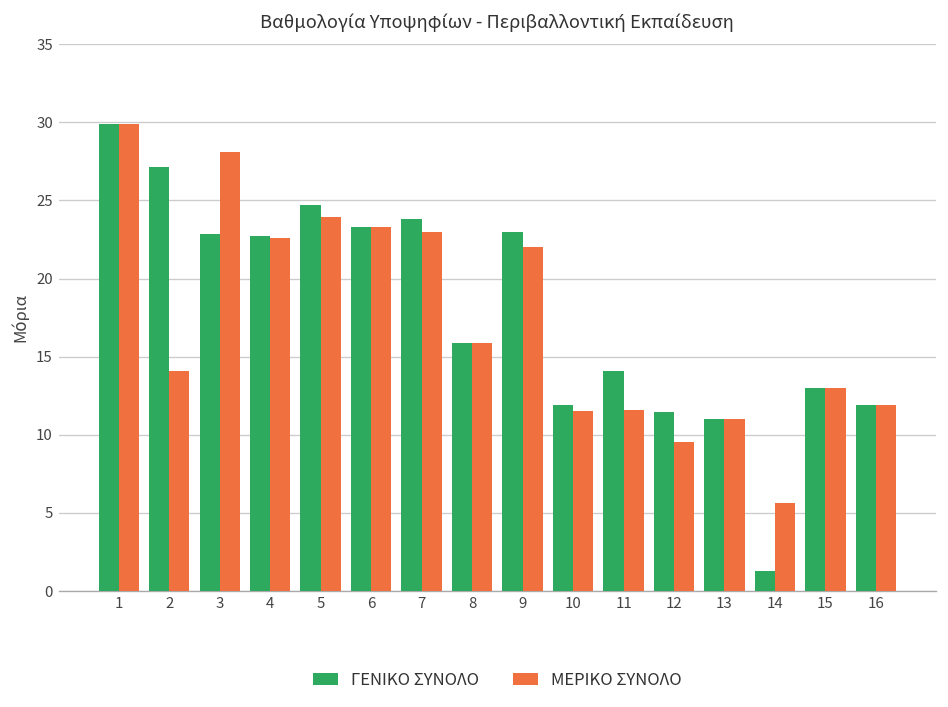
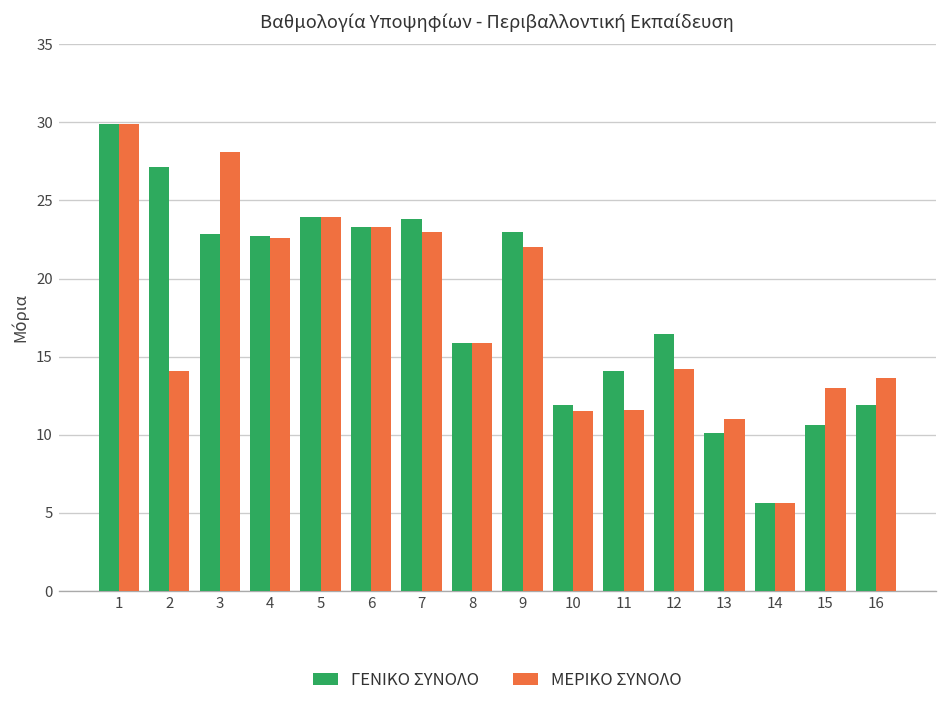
  {
    "ΓΕΝΙΚΟ ΣΥΝΟΛΟ": {
      "1": 29.9,
      "2": 27.1,
      "3": 22.8,
      "4": 22.7,
-     "5": 24.7,
+     "5": 23.9,
      "6": 23.3,
      "7": 23.8,
      "8": 15.9,
      "9": 23.0,
      "10": 11.9,
      "11": 14.1,
-     "12": 11.5,
-     "13": 11.0,
-     "14": 1.3,
-     "15": 13.0,
+     "12": 16.5,
+     "13": 10.1,
+     "14": 5.6,
+     "15": 10.6,
      "16": 11.9
    },
    "ΜΕΡΙΚΟ ΣΥΝΟΛΟ": {
      "1": 29.9,
      "2": 14.1,
      "3": 28.1,
      "4": 22.6,
      "5": 23.9,
      "6": 23.3,
      "7": 23.0,
      "8": 15.9,
      "9": 22.0,
      "10": 11.5,
      "11": 11.6,
-     "12": 9.6,
+     "12": 14.2,
      "13": 11.0,
      "14": 5.6,
      "15": 13.0,
-     "16": 11.9
+     "16": 13.6
    }
  }
